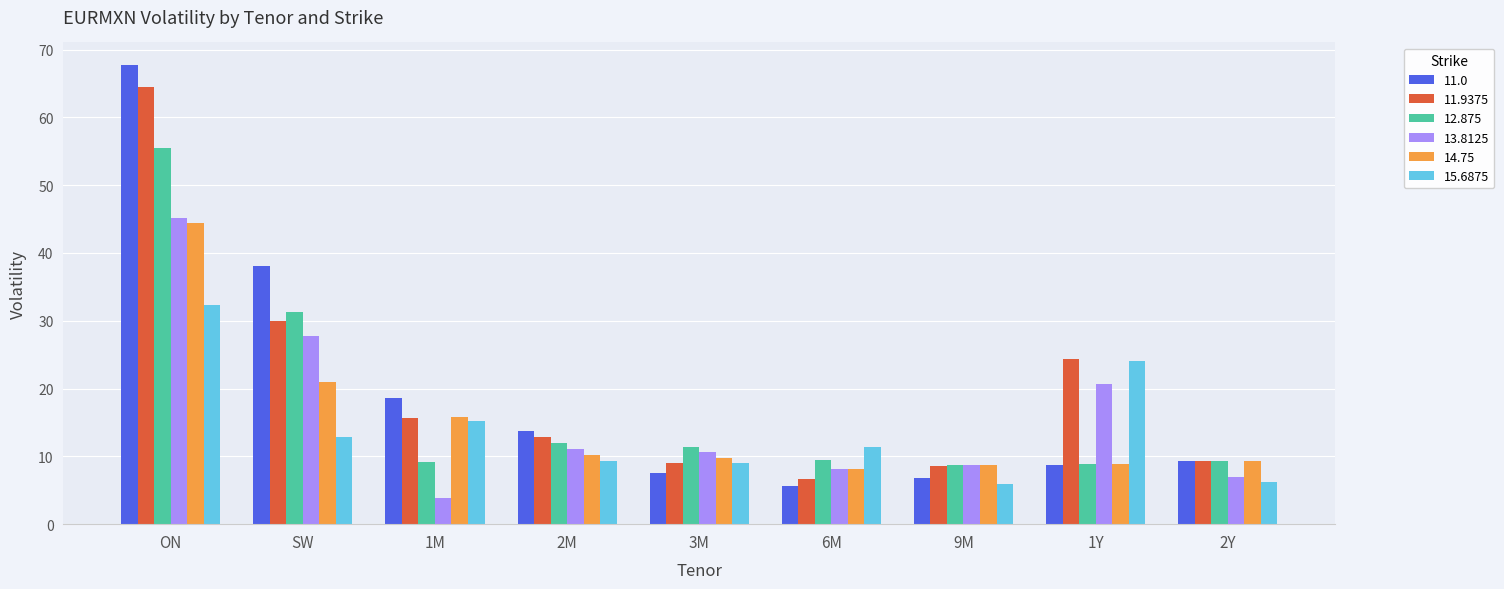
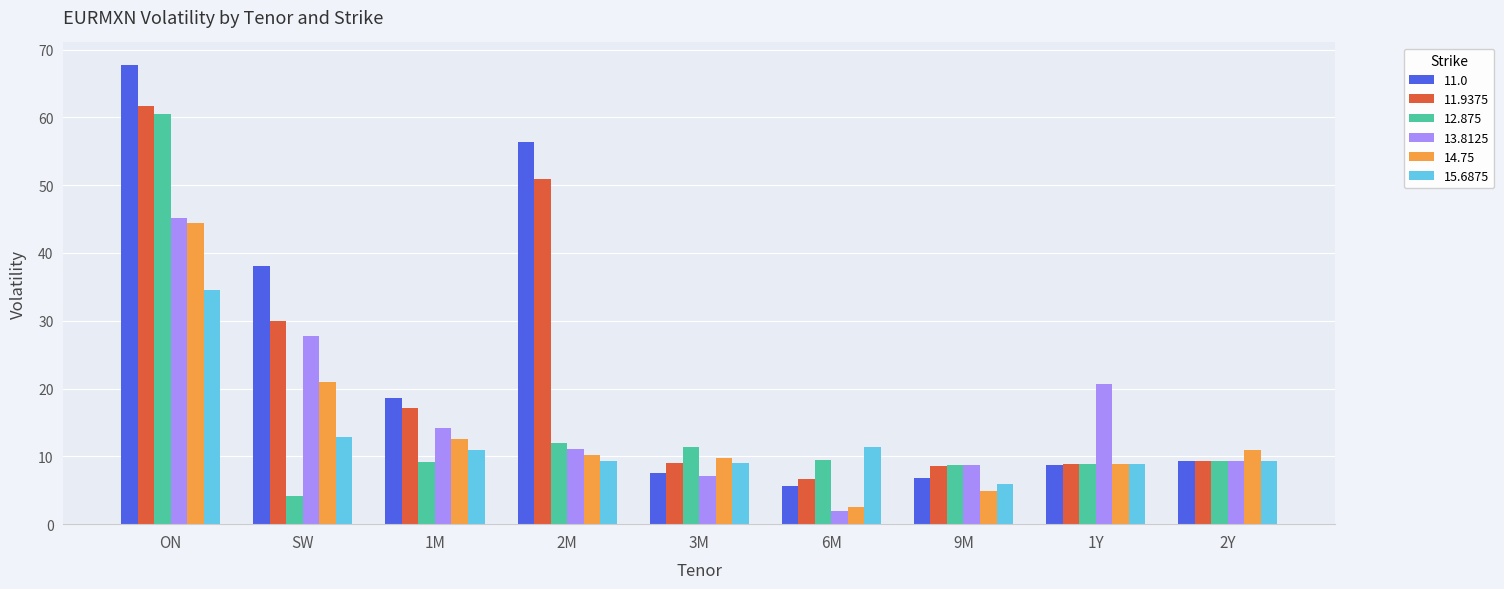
  {
    "11.0": {
      "ON": 68,
      "SW": 38,
      "1M": 19,
-     "2M": 14,
+     "2M": 56,
      "3M": 8,
      "6M": 6,
      "9M": 7,
      "1Y": 9,
      "2Y": 9
    },
    "11.9375": {
-     "ON": 64,
+     "ON": 62,
      "SW": 30,
-     "1M": 16,
-     "2M": 13,
+     "1M": 17,
+     "2M": 51,
      "3M": 9,
      "6M": 7,
      "9M": 9,
-     "1Y": 24,
+     "1Y": 9,
      "2Y": 9
    },
    "12.875": {
-     "ON": 55,
-     "SW": 31,
+     "ON": 61,
+     "SW": 4,
      "1M": 9,
      "2M": 12,
      "3M": 11,
      "6M": 9,
      "9M": 9,
      "1Y": 9,
      "2Y": 9
    },
    "13.8125": {
      "ON": 45,
      "SW": 28,
-     "1M": 4,
+     "1M": 14,
      "2M": 11,
-     "3M": 11,
-     "6M": 8,
+     "3M": 7,
+     "6M": 2,
      "9M": 9,
      "1Y": 21,
-     "2Y": 7
+     "2Y": 9
    },
    "14.75": {
      "ON": 44,
      "SW": 21,
-     "1M": 16,
+     "1M": 13,
      "2M": 10,
      "3M": 10,
-     "6M": 8,
-     "9M": 9,
+     "6M": 3,
+     "9M": 5,
      "1Y": 9,
-     "2Y": 9
+     "2Y": 11
    },
    "15.6875": {
-     "ON": 32,
+     "ON": 34,
      "SW": 13,
-     "1M": 15,
+     "1M": 11,
      "2M": 9,
      "3M": 9,
      "6M": 11,
      "9M": 6,
-     "1Y": 24,
-     "2Y": 6
+     "1Y": 9,
+     "2Y": 9
    }
  }
